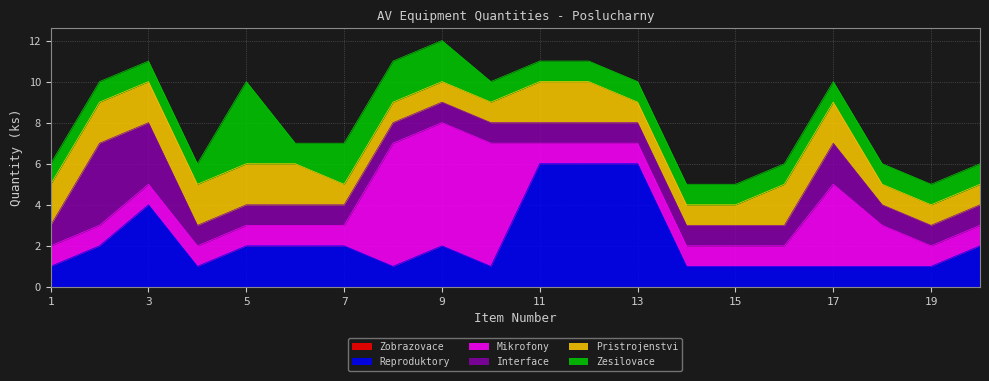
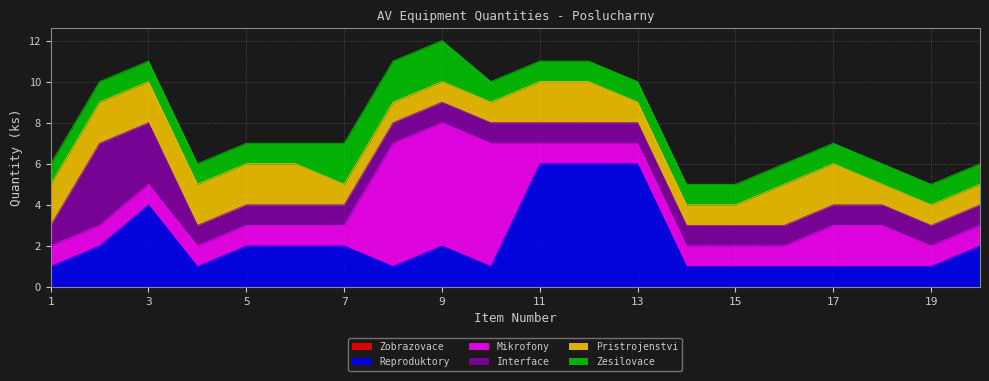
  {
    "Zobrazovace": {
      "1": 0,
      "3": 0,
      "5": 0,
      "7": 0,
      "9": 0,
      "11": 0,
      "13": 0,
      "15": 0,
      "17": 0,
      "19": 0
    },
    "Reproduktory": {
      "1": 1,
      "3": 4,
      "5": 2,
      "7": 2,
      "9": 2,
      "11": 6,
      "13": 6,
      "15": 1,
      "17": 1,
      "19": 1
    },
    "Mikrofony": {
      "1": 1,
      "3": 1,
      "5": 1,
      "7": 1,
      "9": 6,
      "11": 1,
      "13": 1,
      "15": 1,
-     "17": 4,
+     "17": 2,
      "19": 1
    },
    "Interface": {
      "1": 1,
      "3": 3,
      "5": 1,
      "7": 1,
      "9": 1,
      "11": 1,
      "13": 1,
      "15": 1,
-     "17": 2,
+     "17": 1,
      "19": 1
    },
    "Pristrojenstvi": {
      "1": 2,
      "3": 2,
      "5": 2,
      "7": 1,
      "9": 1,
      "11": 2,
      "13": 1,
      "15": 1,
      "17": 2,
      "19": 1
    },
    "Zesilovace": {
      "1": 1,
      "3": 1,
-     "5": 4,
+     "5": 1,
      "7": 2,
      "9": 2,
      "11": 1,
      "13": 1,
      "15": 1,
      "17": 1,
      "19": 1
    }
  }
